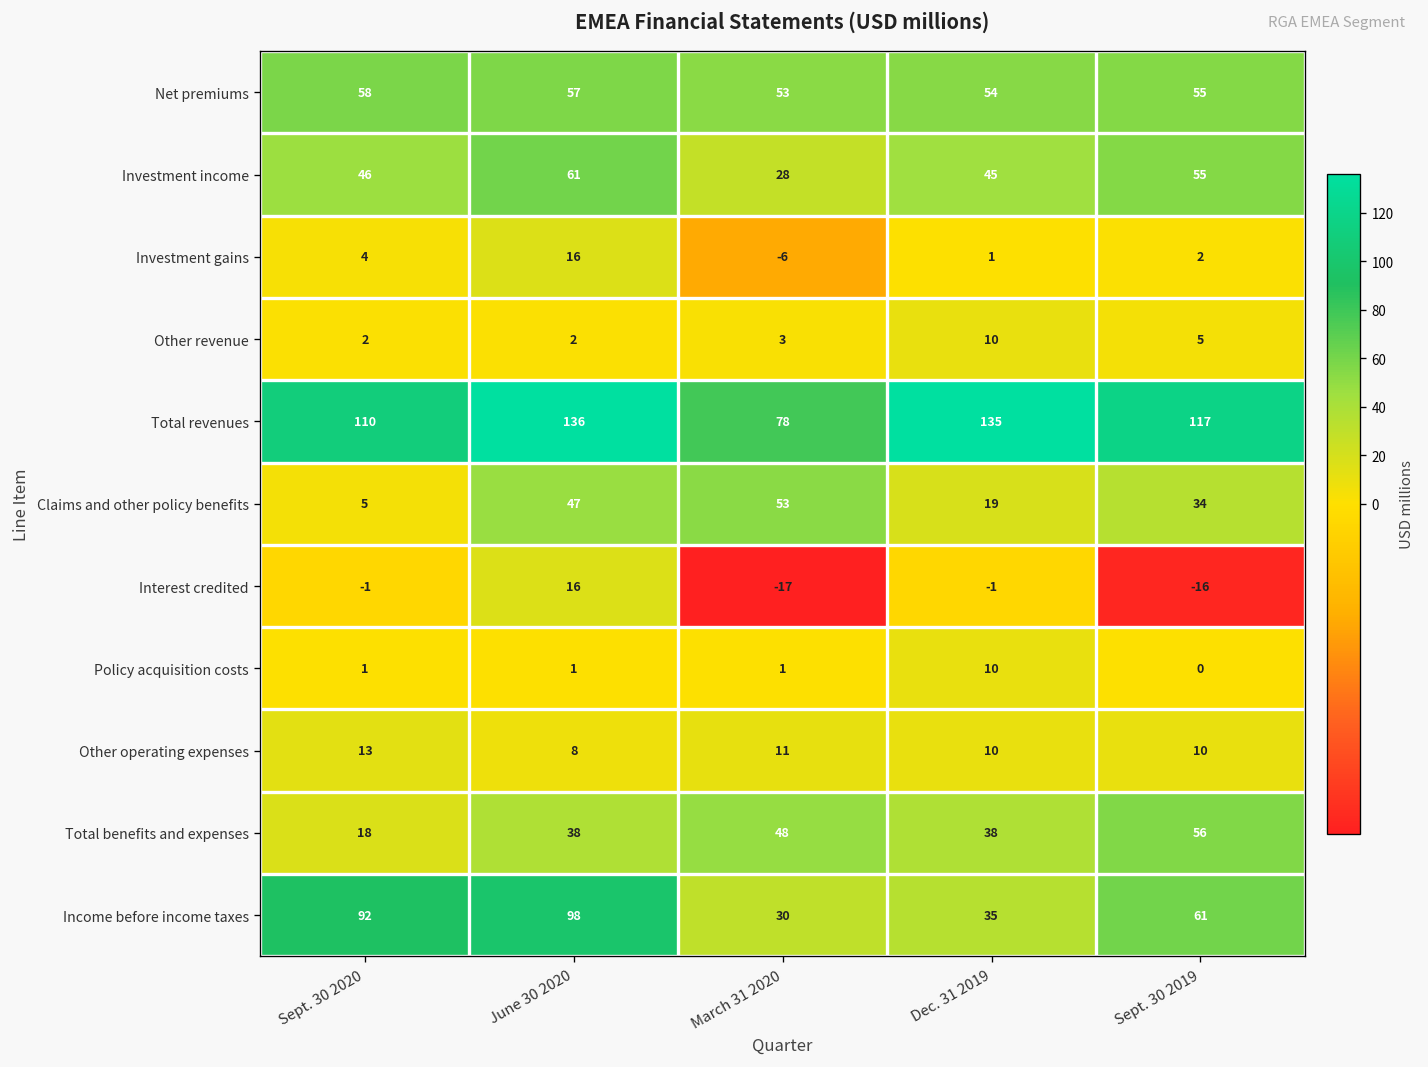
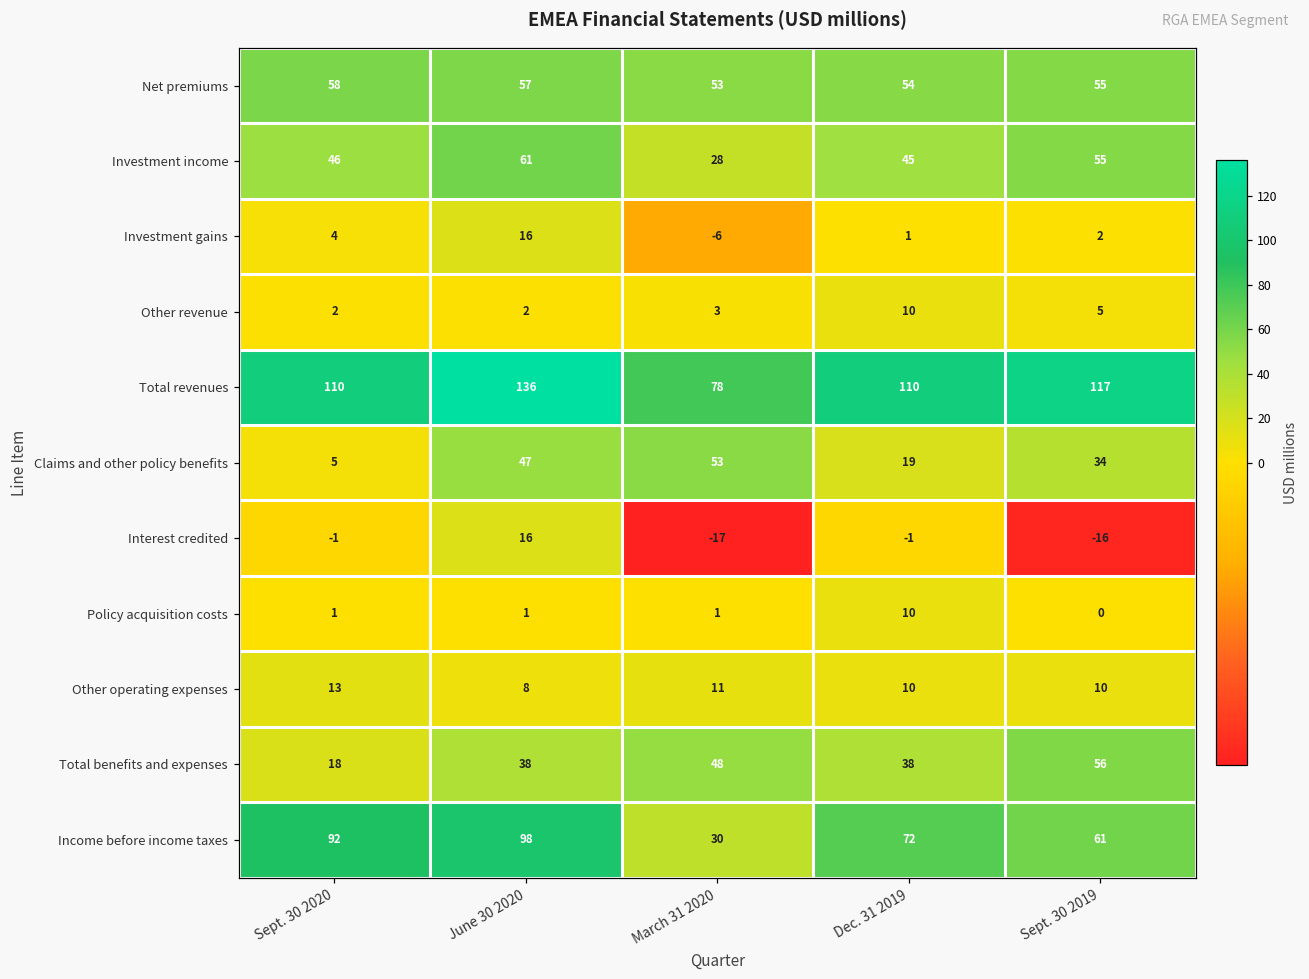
  {
    "Net premiums": {
      "Sept. 30 2020": 58,
      "June 30 2020": 57,
      "March 31 2020": 53,
      "Dec. 31 2019": 54,
      "Sept. 30 2019": 55
    },
    "Investment income": {
      "Sept. 30 2020": 46,
      "June 30 2020": 61,
      "March 31 2020": 28,
      "Dec. 31 2019": 45,
      "Sept. 30 2019": 55
    },
    "Investment gains": {
      "Sept. 30 2020": 4,
      "June 30 2020": 16,
      "March 31 2020": -6,
      "Dec. 31 2019": 1,
      "Sept. 30 2019": 2
    },
    "Other revenue": {
      "Sept. 30 2020": 2,
      "June 30 2020": 2,
      "March 31 2020": 3,
      "Dec. 31 2019": 10,
      "Sept. 30 2019": 5
    },
    "Total revenues": {
      "Sept. 30 2020": 110,
      "June 30 2020": 136,
      "March 31 2020": 78,
-     "Dec. 31 2019": 135,
+     "Dec. 31 2019": 110,
      "Sept. 30 2019": 117
    },
    "Claims and other policy benefits": {
      "Sept. 30 2020": 5,
      "June 30 2020": 47,
      "March 31 2020": 53,
      "Dec. 31 2019": 19,
      "Sept. 30 2019": 34
    },
    "Interest credited": {
      "Sept. 30 2020": -1,
      "June 30 2020": 16,
      "March 31 2020": -17,
      "Dec. 31 2019": -1,
      "Sept. 30 2019": -16
    },
    "Policy acquisition costs": {
      "Sept. 30 2020": 1,
      "June 30 2020": 1,
      "March 31 2020": 1,
      "Dec. 31 2019": 10,
      "Sept. 30 2019": 0
    },
    "Other operating expenses": {
      "Sept. 30 2020": 13,
      "June 30 2020": 8,
      "March 31 2020": 11,
      "Dec. 31 2019": 10,
      "Sept. 30 2019": 10
    },
    "Total benefits and expenses": {
      "Sept. 30 2020": 18,
      "June 30 2020": 38,
      "March 31 2020": 48,
      "Dec. 31 2019": 38,
      "Sept. 30 2019": 56
    },
    "Income before income taxes": {
      "Sept. 30 2020": 92,
      "June 30 2020": 98,
      "March 31 2020": 30,
-     "Dec. 31 2019": 35,
+     "Dec. 31 2019": 72,
      "Sept. 30 2019": 61
    }
  }
